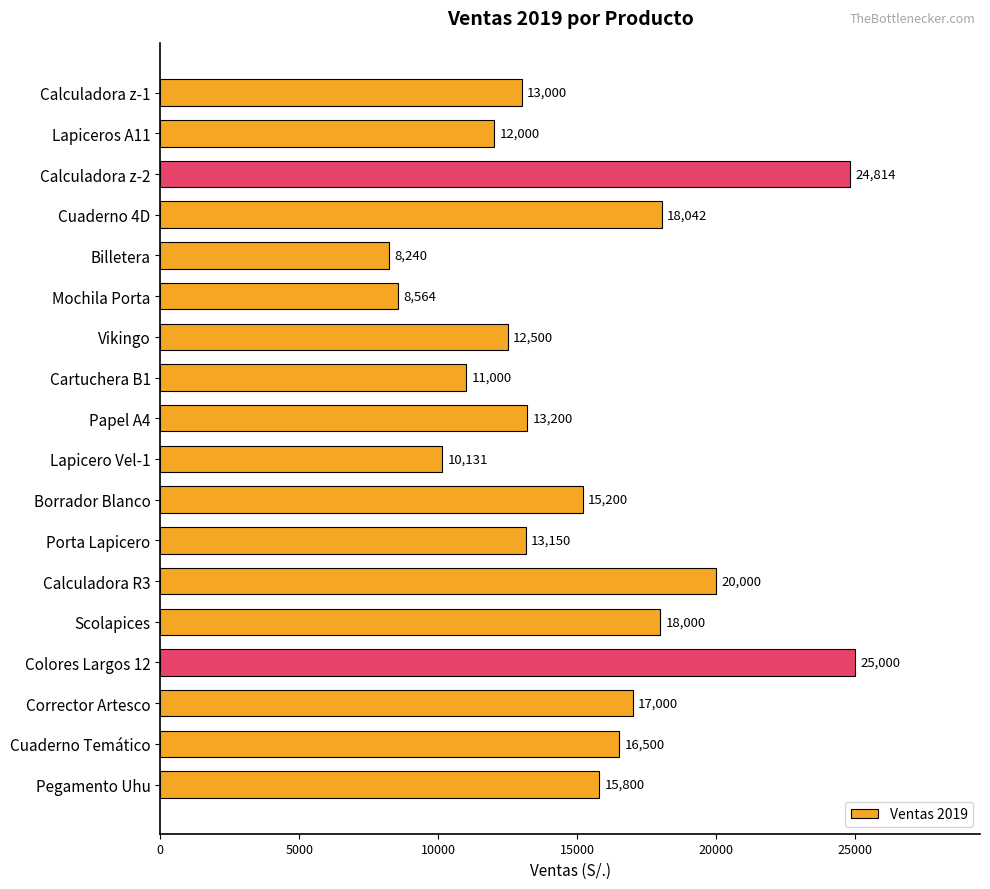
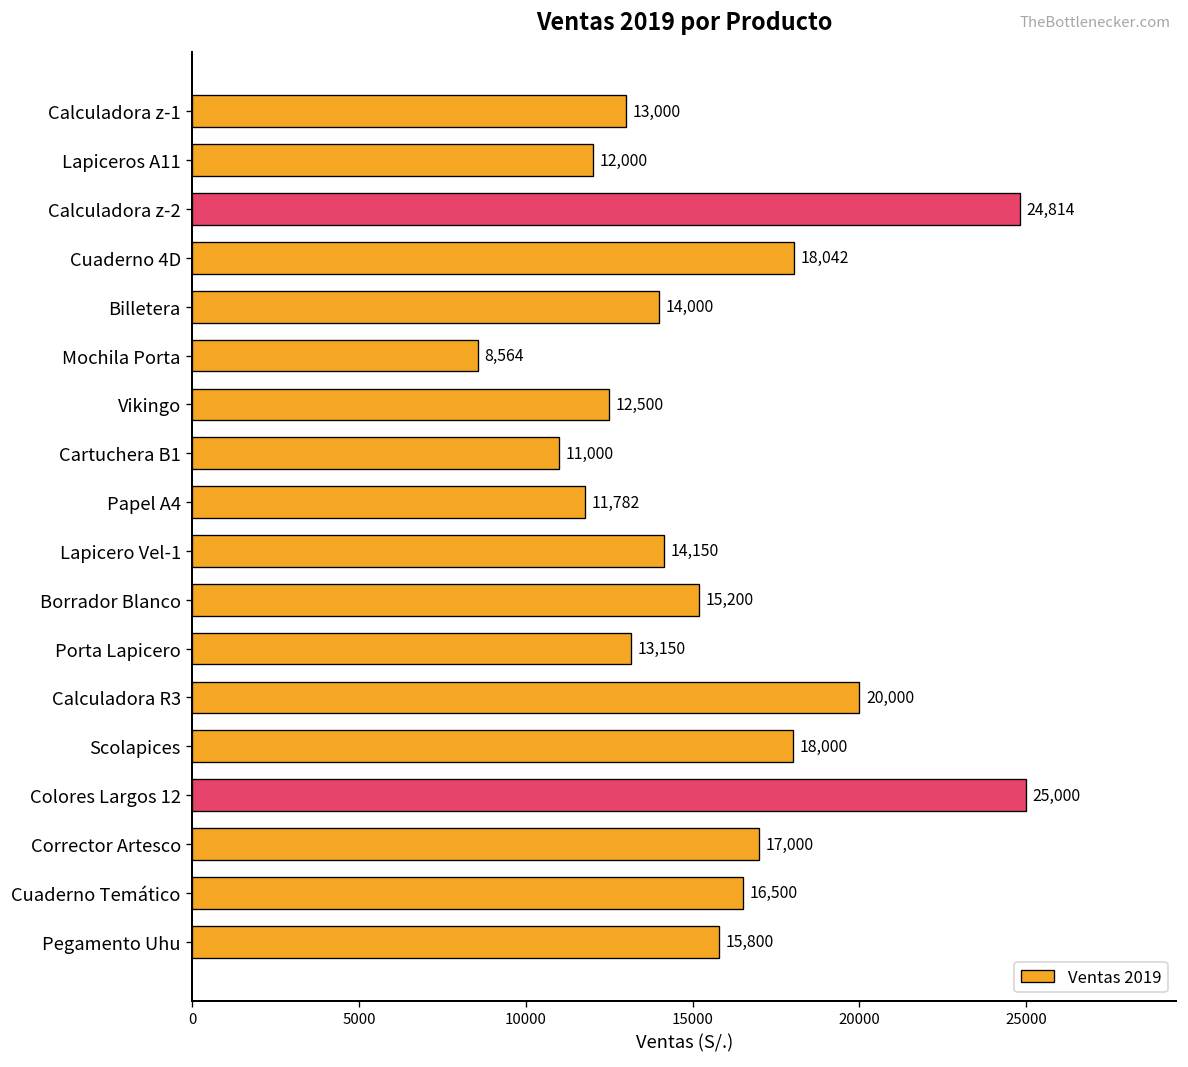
  {
    "Calculadora z-1": "13,000",
    "Lapiceros A11": "12,000",
    "Calculadora z-2": "24,814",
    "Cuaderno 4D": "18,042",
-   "Billetera": "8,240",
+   "Billetera": "14,000",
    "Mochila Porta": "8,564",
    "Vikingo": "12,500",
    "Cartuchera B1": "11,000",
-   "Papel A4": "13,200",
-   "Lapicero Vel-1": "10,131",
+   "Papel A4": "11,782",
+   "Lapicero Vel-1": "14,150",
    "Borrador Blanco": "15,200",
    "Porta Lapicero": "13,150",
    "Calculadora R3": "20,000",
    "Scolapices": "18,000",
    "Colores Largos 12": "25,000",
    "Corrector Artesco": "17,000",
    "Cuaderno Temático": "16,500",
    "Pegamento Uhu": "15,800"
  }
